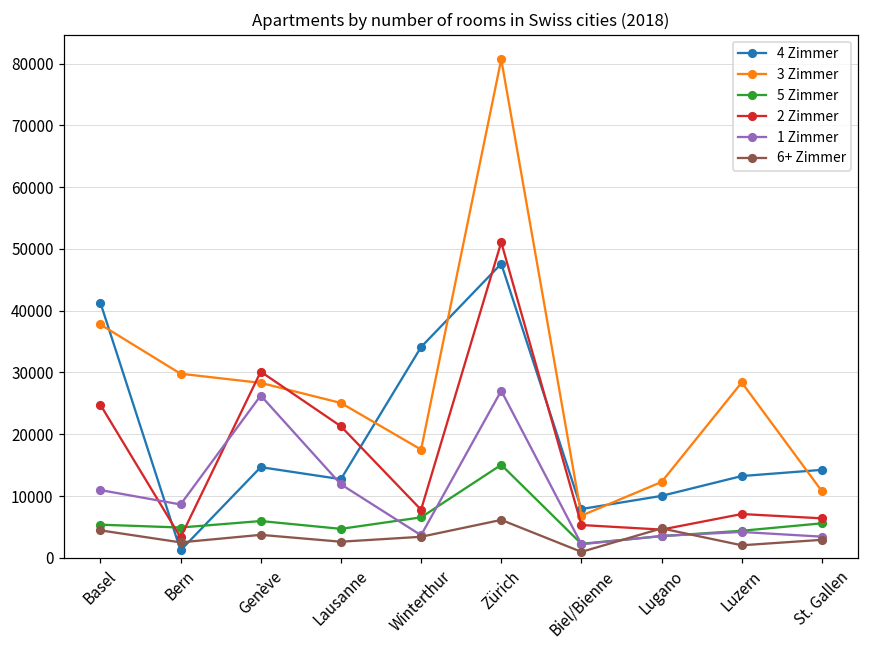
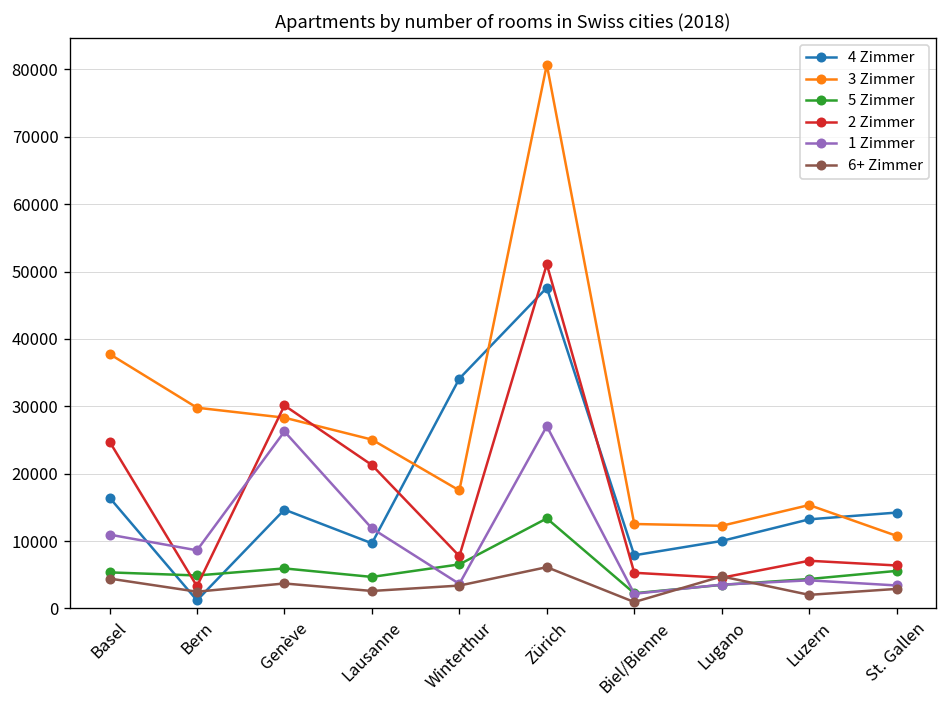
  {
    "4 Zimmer": {
-     "Basel": 41000,
+     "Basel": 16000,
      "Bern": 1000,
      "Genève": 15000,
-     "Lausanne": 13000,
+     "Lausanne": 10000,
      "Winterthur": 34000,
      "Zürich": 48000,
      "Biel/Bienne": 8000,
      "Lugano": 10000,
      "Luzern": 13000,
      "St. Gallen": 14000
    },
    "3 Zimmer": {
      "Basel": 38000,
      "Bern": 30000,
      "Genève": 28000,
      "Lausanne": 25000,
      "Winterthur": 18000,
      "Zürich": 81000,
-     "Biel/Bienne": 7000,
+     "Biel/Bienne": 13000,
      "Lugano": 12000,
-     "Luzern": 28000,
+     "Luzern": 15000,
      "St. Gallen": 11000
    },
    "5 Zimmer": {
      "Basel": 5000,
      "Bern": 5000,
      "Genève": 6000,
      "Lausanne": 5000,
      "Winterthur": 7000,
-     "Zürich": 15000,
+     "Zürich": 13000,
      "St. Gallen": 6000
    },
    "2 Zimmer": {
      "Basel": 25000,
      "Bern": 3000,
      "Genève": 30000,
      "Lausanne": 21000,
      "Winterthur": 8000,
      "Zürich": 51000,
      "Biel/Bienne": 5000,
      "Luzern": 7000,
      "St. Gallen": 6000
    },
    "1 Zimmer": {
      "Basel": 11000,
      "Bern": 9000,
      "Genève": 26000,
      "Lausanne": 12000,
      "Zürich": 27000,
      "St. Gallen": 3000
    },
    "6+ Zimmer": {
      "Basel": 4000,
      "Bern": 2000,
      "Genève": 4000,
      "Lausanne": 3000,
      "Zürich": 6000,
      "Biel/Bienne": 1000,
      "Luzern": 2000,
      "St. Gallen": 3000
    }
  }
